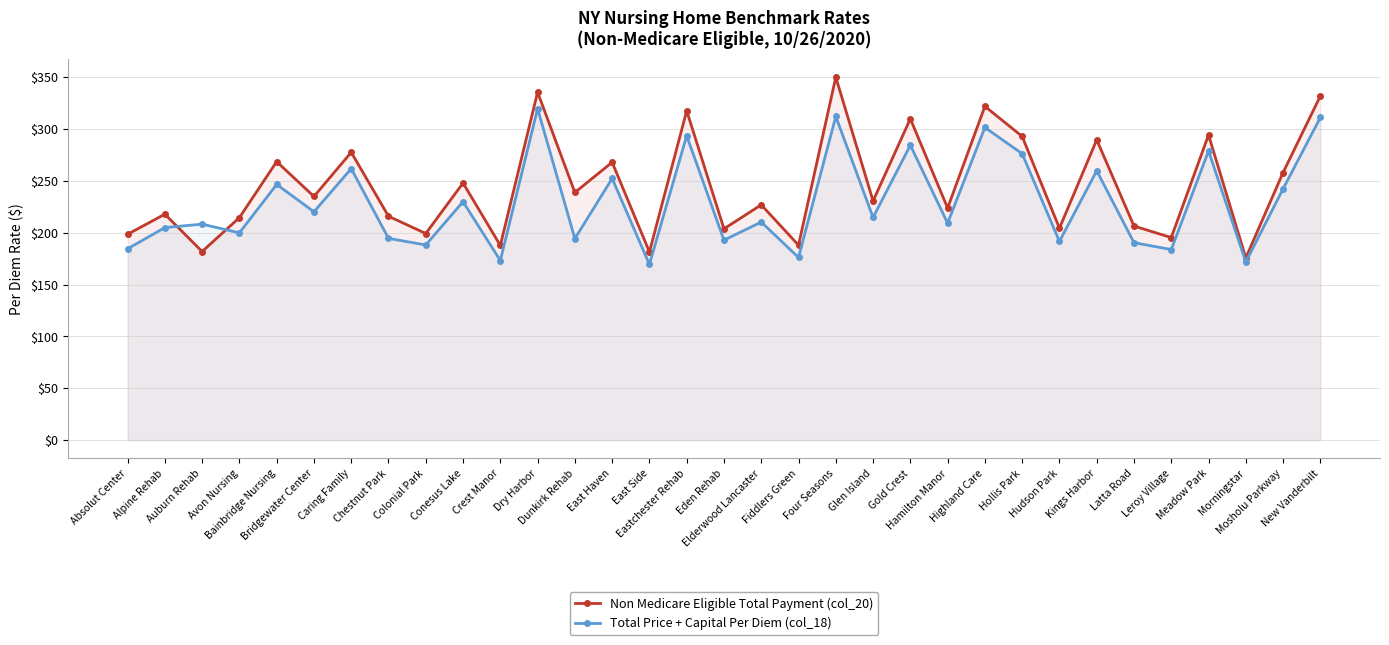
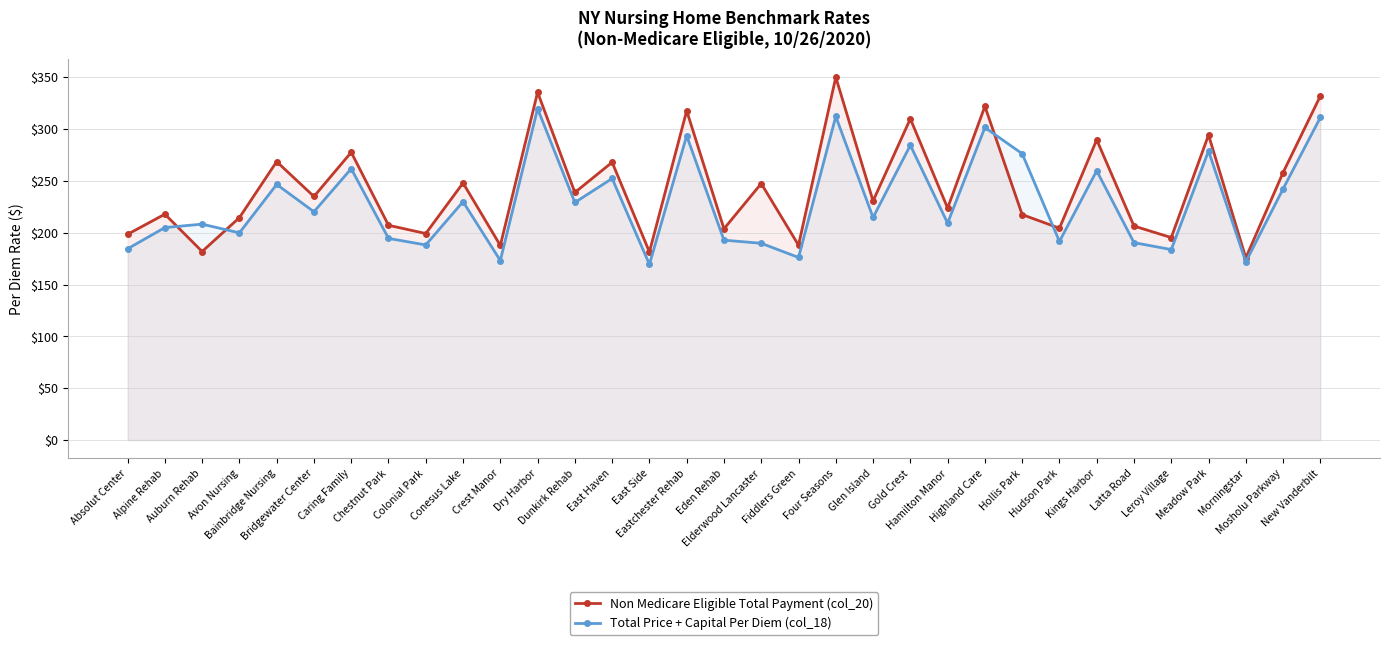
  {
    "Non Medicare Eligible Total Payment (col_20)": {
      "Absolut Center": "$198",
      "Alpine Rehab": "$218",
      "Auburn Rehab": "$182",
      "Avon Nursing": "$214",
      "Bainbridge Nursing": "$268",
      "Bridgewater Center": "$235",
      "Caring Family": "$277",
-     "Chestnut Park": "$216",
+     "Chestnut Park": "$207",
      "Colonial Park": "$199",
      "Conesus Lake": "$248",
      "Crest Manor": "$188",
      "Dry Harbor": "$335",
      "Dunkirk Rehab": "$239",
      "East Haven": "$268",
      "East Side": "$181",
      "Eastchester Rehab": "$318",
      "Eden Rehab": "$204",
-     "Elderwood Lancaster": "$227",
+     "Elderwood Lancaster": "$247",
      "Fiddlers Green": "$188",
      "Four Seasons": "$350",
      "Glen Island": "$231",
      "Gold Crest": "$310",
      "Hamilton Manor": "$224",
      "Highland Care": "$322",
-     "Hollis Park": "$293",
+     "Hollis Park": "$217",
      "Hudson Park": "$204",
      "Kings Harbor": "$290",
      "Latta Road": "$206",
      "Leroy Village": "$195",
      "Meadow Park": "$294",
      "Morningstar": "$176",
      "Mosholu Parkway": "$258",
      "New Vanderbilt": "$332"
    },
    "Total Price + Capital Per Diem (col_18)": {
      "Absolut Center": "$184",
      "Alpine Rehab": "$205",
      "Auburn Rehab": "$208",
      "Avon Nursing": "$200",
      "Bainbridge Nursing": "$247",
      "Bridgewater Center": "$220",
      "Caring Family": "$262",
      "Chestnut Park": "$194",
      "Colonial Park": "$188",
      "Conesus Lake": "$230",
      "Crest Manor": "$173",
      "Dry Harbor": "$320",
-     "Dunkirk Rehab": "$194",
+     "Dunkirk Rehab": "$229",
      "East Haven": "$252",
      "East Side": "$169",
      "Eastchester Rehab": "$293",
      "Eden Rehab": "$193",
-     "Elderwood Lancaster": "$210",
+     "Elderwood Lancaster": "$190",
      "Fiddlers Green": "$176",
      "Four Seasons": "$312",
      "Glen Island": "$215",
      "Gold Crest": "$284",
      "Hamilton Manor": "$209",
      "Highland Care": "$301",
      "Hollis Park": "$276",
      "Hudson Park": "$192",
      "Kings Harbor": "$260",
      "Latta Road": "$190",
      "Leroy Village": "$184",
      "Meadow Park": "$279",
      "Morningstar": "$172",
      "Mosholu Parkway": "$242",
      "New Vanderbilt": "$311"
    }
  }
